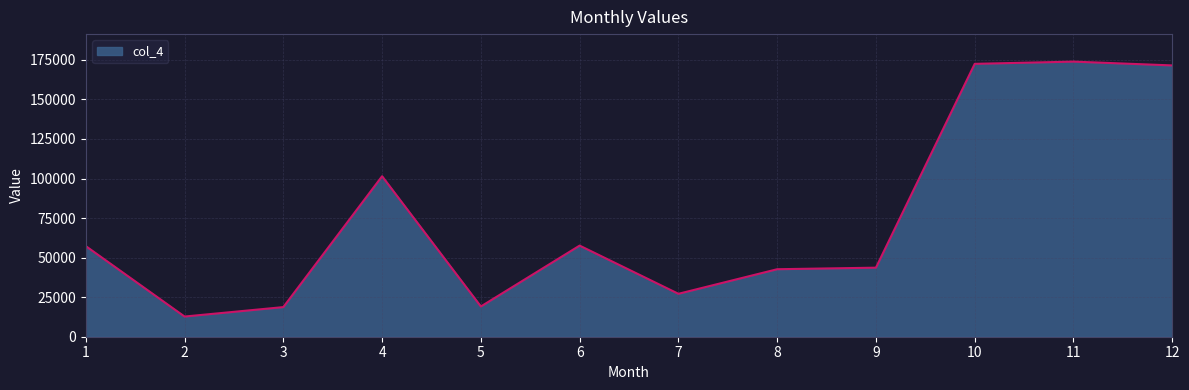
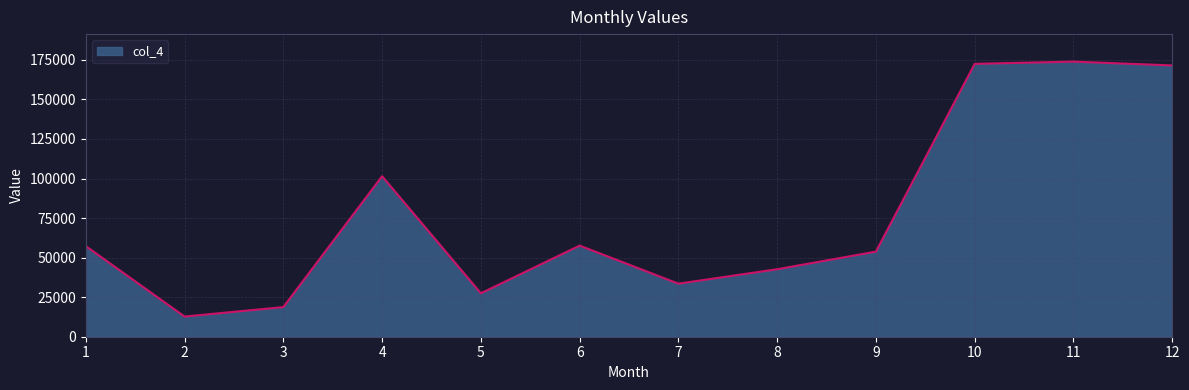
  {
    "1": 57000,
    "2": 13000,
    "3": 19000,
    "4": 101000,
-   "5": 19000,
+   "5": 27000,
    "6": 58000,
-   "7": 27000,
+   "7": 34000,
    "8": 43000,
-   "9": 44000,
+   "9": 54000,
    "10": 172000,
    "11": 174000,
    "12": 171000
  }
